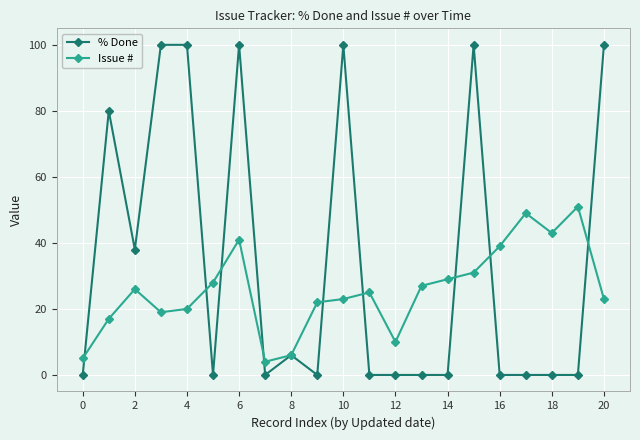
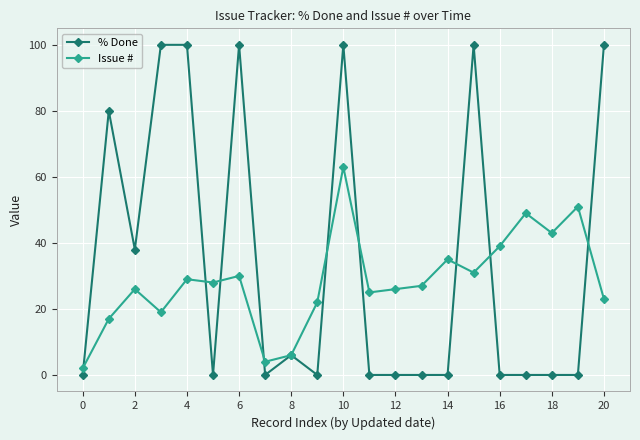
  {
    "% Done": {
      "0": 0,
      "2": 38,
      "4": 100,
      "6": 100,
      "10": 100,
      "12": 0,
      "14": 0,
      "16": 0,
      "18": 0,
      "20": 100
    },
    "Issue #": {
-     "0": 5,
+     "0": 2,
      "2": 26,
-     "4": 20,
-     "6": 41,
-     "10": 23,
-     "12": 10,
-     "14": 29,
+     "4": 29,
+     "6": 30,
+     "10": 63,
+     "12": 26,
+     "14": 35,
      "16": 39,
      "18": 43,
      "20": 23
    }
  }
